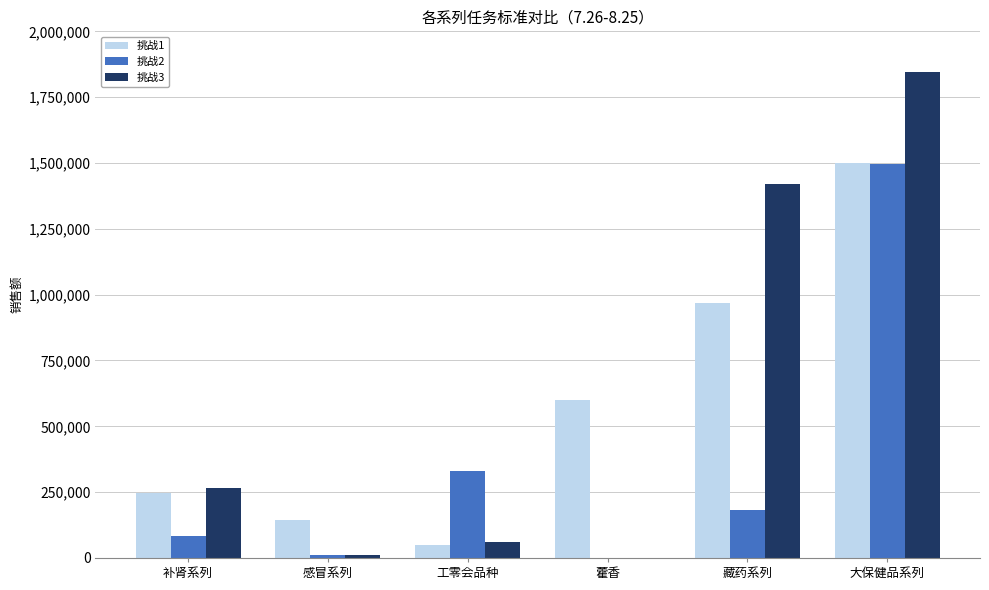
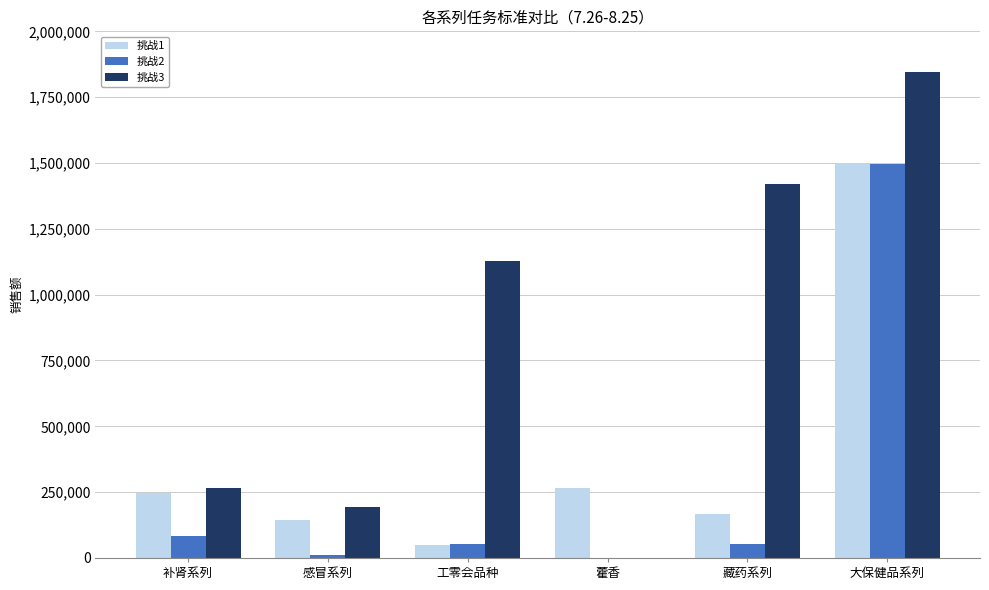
  {
    "挑战1": {
      "补肾系列": "250,000",
      "感冒系列": "140,000",
      "工零会品种": "50,000",
-     "藿香": "600,000",
-     "藏药系列": "970,000",
+     "藿香": "270,000",
+     "藏药系列": "170,000",
      "大保健品系列": "1,500,000"
    },
    "挑战2": {
      "补肾系列": "80,000",
      "感冒系列": "10,000",
-     "工零会品种": "330,000",
+     "工零会品种": "50,000",
      "藿香": "0",
-     "藏药系列": "180,000",
+     "藏药系列": "50,000",
      "大保健品系列": "1,500,000"
    },
    "挑战3": {
      "补肾系列": "270,000",
-     "感冒系列": "10,000",
-     "工零会品种": "60,000",
+     "感冒系列": "190,000",
+     "工零会品种": "1,130,000",
      "藿香": "0",
      "藏药系列": "1,420,000",
      "大保健品系列": "1,840,000"
    }
  }
